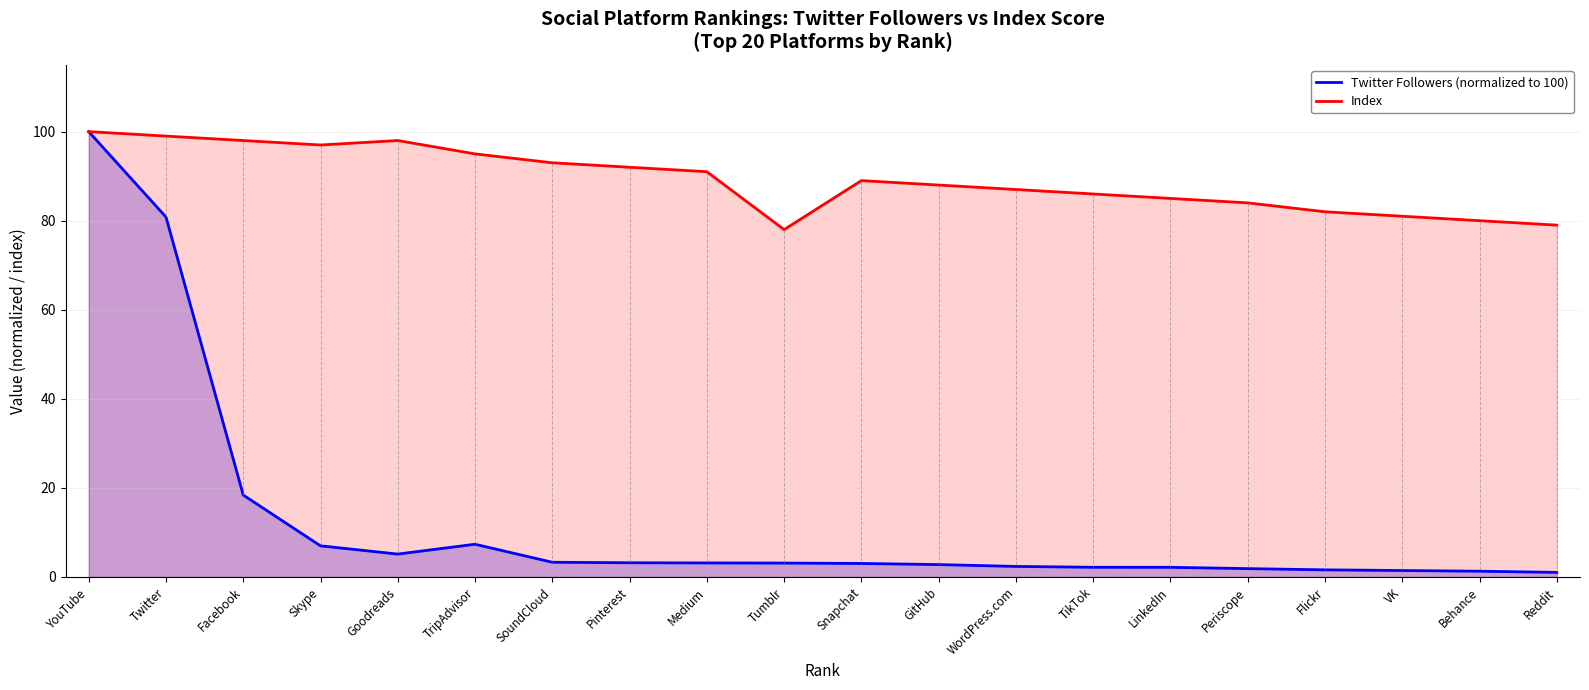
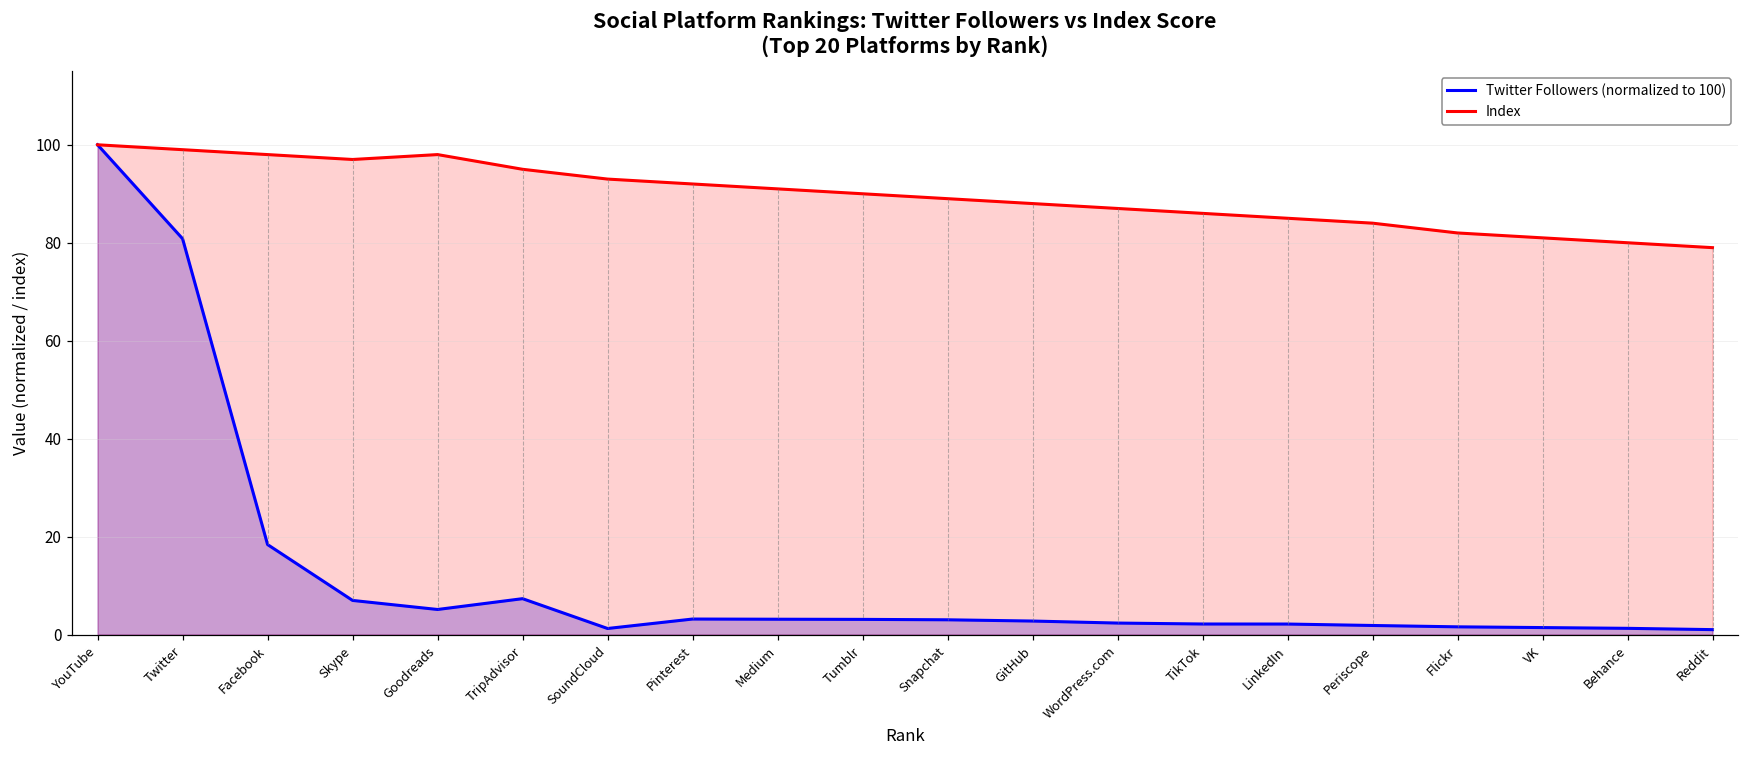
  {
    "Twitter Followers (normalized to 100)": {
-     "SoundCloud": 3
+     "SoundCloud": 1
    },
    "Index": {
-     "Tumblr": 78
+     "Tumblr": 90
    }
  }
